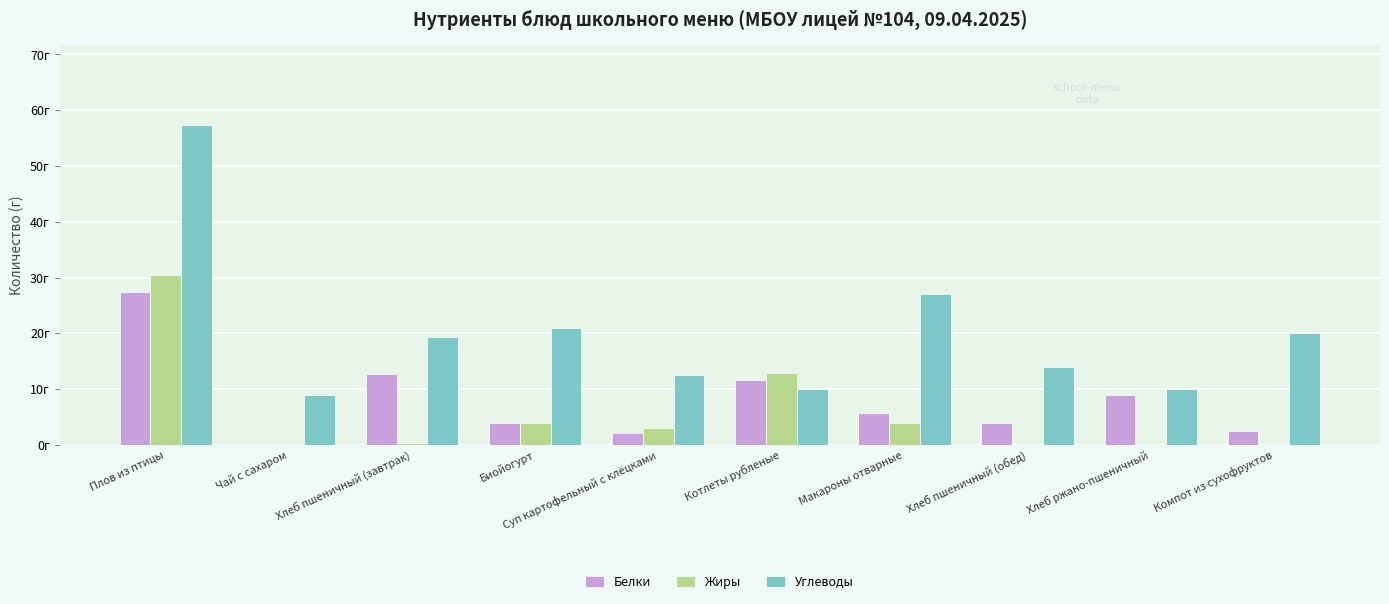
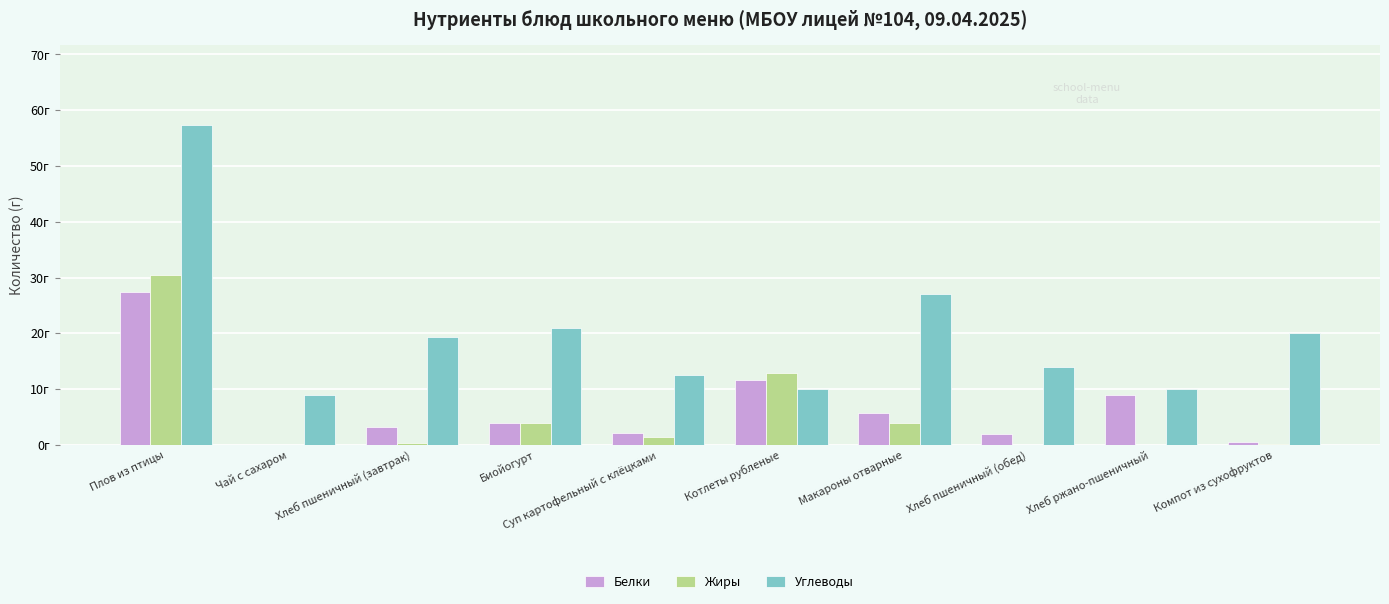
  {
    "Белки": {
      "Плов из птицы": "27г",
      "Чай с сахаром": "0г",
-     "Хлеб пшеничный (завтрак)": "13г",
+     "Хлеб пшеничный (завтрак)": "3г",
      "Биойогурт": "4г",
      "Суп картофельный с клёцками": "2г",
      "Котлеты рубленые": "12г",
      "Макароны отварные": "6г",
-     "Хлеб пшеничный (обед)": "4г",
+     "Хлеб пшеничный (обед)": "2г",
      "Хлеб ржано-пшеничный": "9г",
-     "Компот из сухофруктов": "3г"
+     "Компот из сухофруктов": "1г"
    },
    "Жиры": {
      "Плов из птицы": "30г",
      "Чай с сахаром": "0г",
      "Биойогурт": "4г",
-     "Суп картофельный с клёцками": "3г",
+     "Суп картофельный с клёцками": "1г",
      "Котлеты рубленые": "13г",
      "Макароны отварные": "4г",
      "Хлеб пшеничный (обед)": "0г",
      "Хлеб ржано-пшеничный": "0г"
    },
    "Углеводы": {
      "Плов из птицы": "57г",
      "Чай с сахаром": "9г",
      "Хлеб пшеничный (завтрак)": "19г",
      "Биойогурт": "21г",
      "Суп картофельный с клёцками": "13г",
      "Котлеты рубленые": "10г",
      "Макароны отварные": "27г",
      "Хлеб пшеничный (обед)": "14г",
      "Хлеб ржано-пшеничный": "10г",
      "Компот из сухофруктов": "20г"
    }
  }
